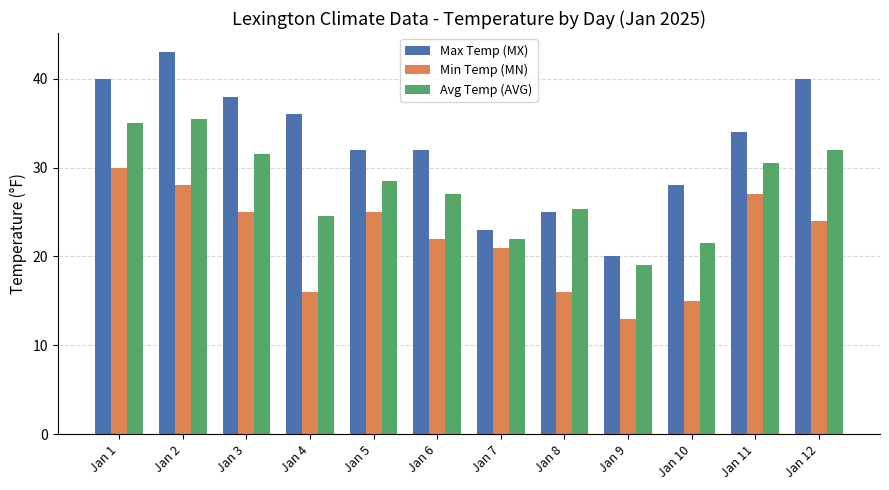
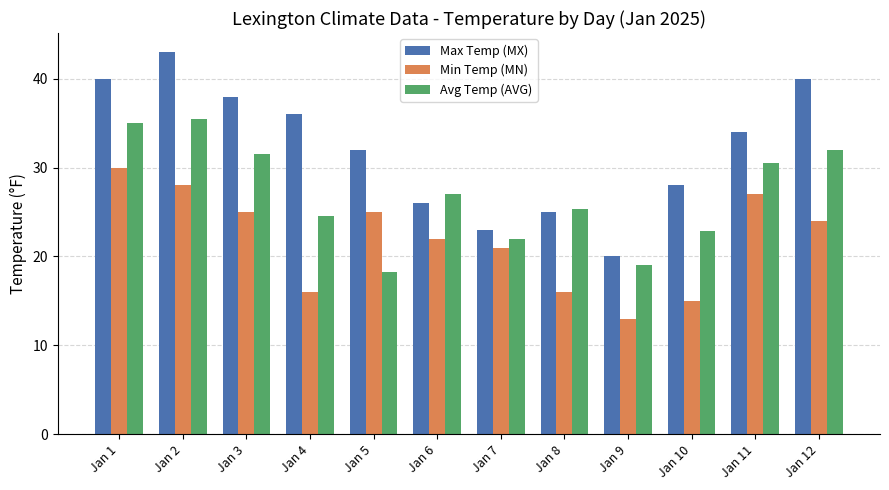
  {
    "Max Temp (MX)": {
      "Jan 1": 40,
      "Jan 2": 43,
      "Jan 3": 38,
      "Jan 4": 36,
      "Jan 5": 32,
-     "Jan 6": 32,
+     "Jan 6": 26,
      "Jan 7": 23,
      "Jan 8": 25,
      "Jan 9": 20,
      "Jan 10": 28,
      "Jan 11": 34,
      "Jan 12": 40
    },
    "Min Temp (MN)": {
      "Jan 1": 30,
      "Jan 2": 28,
      "Jan 3": 25,
      "Jan 4": 16,
      "Jan 5": 25,
      "Jan 6": 22,
      "Jan 7": 21,
      "Jan 8": 16,
      "Jan 9": 13,
      "Jan 10": 15,
      "Jan 11": 27,
      "Jan 12": 24
    },
    "Avg Temp (AVG)": {
      "Jan 1": 35,
      "Jan 2": 36,
      "Jan 3": 32,
      "Jan 4": 25,
-     "Jan 5": 29,
+     "Jan 5": 18,
      "Jan 6": 27,
      "Jan 7": 22,
      "Jan 8": 25,
      "Jan 9": 19,
-     "Jan 10": 22,
+     "Jan 10": 23,
      "Jan 11": 31,
      "Jan 12": 32
    }
  }
